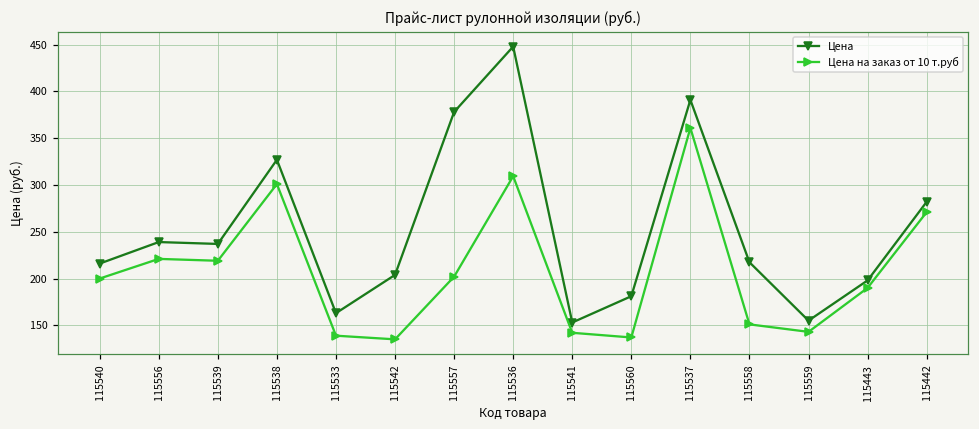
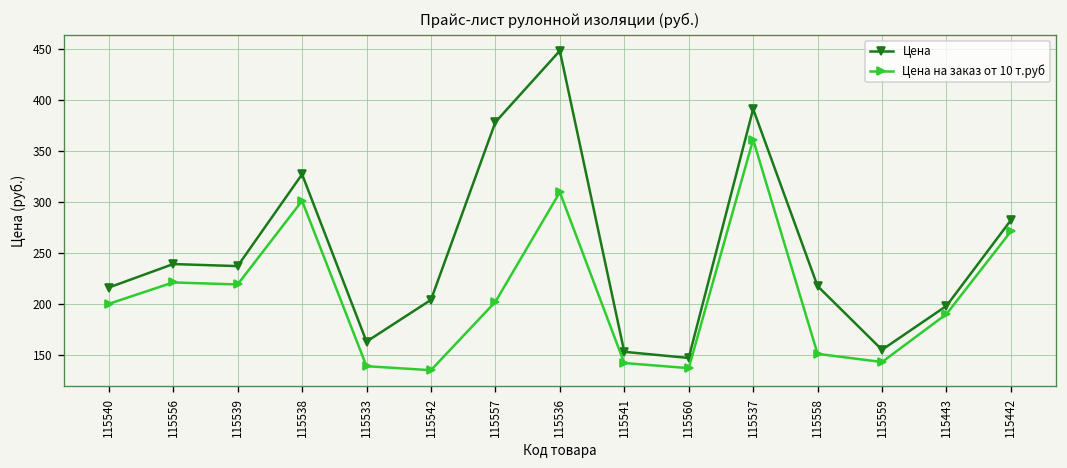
  {
    "Цена": {
      "115540": 220,
      "115556": 240,
      "115539": 240,
      "115538": 330,
      "115533": 160,
      "115542": 200,
      "115557": 380,
      "115536": 450,
      "115541": 150,
-     "115560": 180,
+     "115560": 150,
      "115537": 390,
      "115558": 220,
      "115559": 160,
      "115443": 200,
      "115442": 280
    },
    "Цена на заказ от 10 т.руб": {
      "115540": 200,
      "115556": 220,
      "115539": 220,
      "115538": 300,
      "115533": 140,
      "115542": 140,
      "115557": 200,
      "115536": 310,
      "115541": 140,
      "115560": 140,
      "115537": 360,
      "115558": 150,
      "115559": 140,
      "115443": 190,
      "115442": 270
    }
  }
